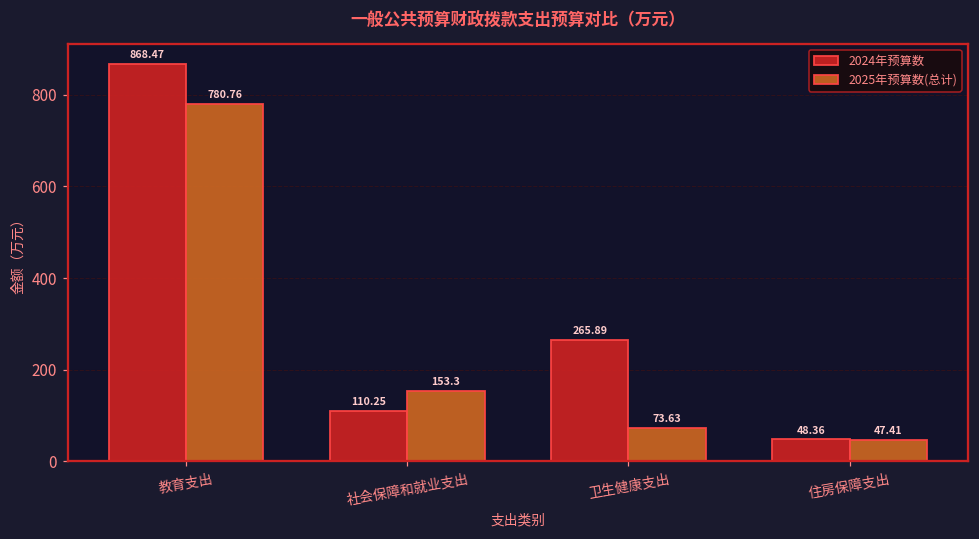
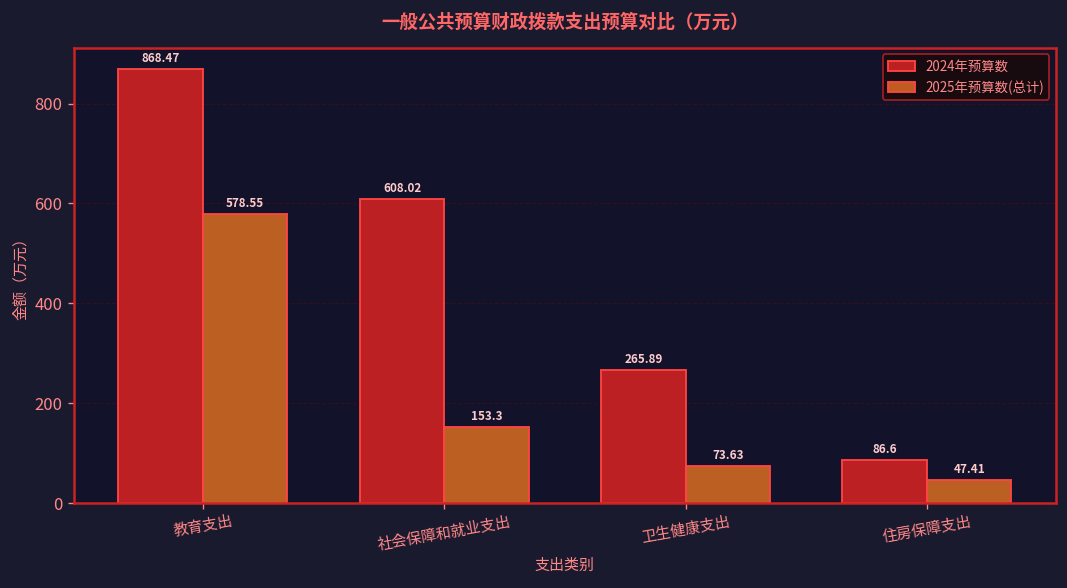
  {
    "2024年预算数": {
      "教育支出": 868.47,
-     "社会保障和就业支出": 110.25,
+     "社会保障和就业支出": 608.02,
      "卫生健康支出": 265.89,
-     "住房保障支出": 48.36
+     "住房保障支出": 86.6
    },
    "2025年预算数(总计)": {
-     "教育支出": 780.76,
+     "教育支出": 578.55,
      "社会保障和就业支出": 153.3,
      "卫生健康支出": 73.63,
      "住房保障支出": 47.41
    }
  }
